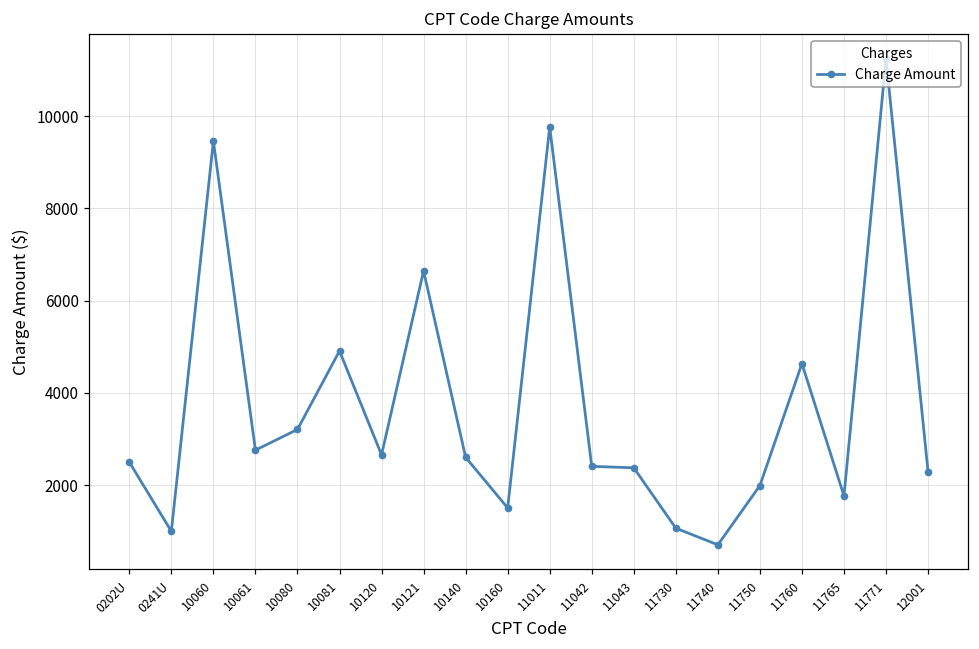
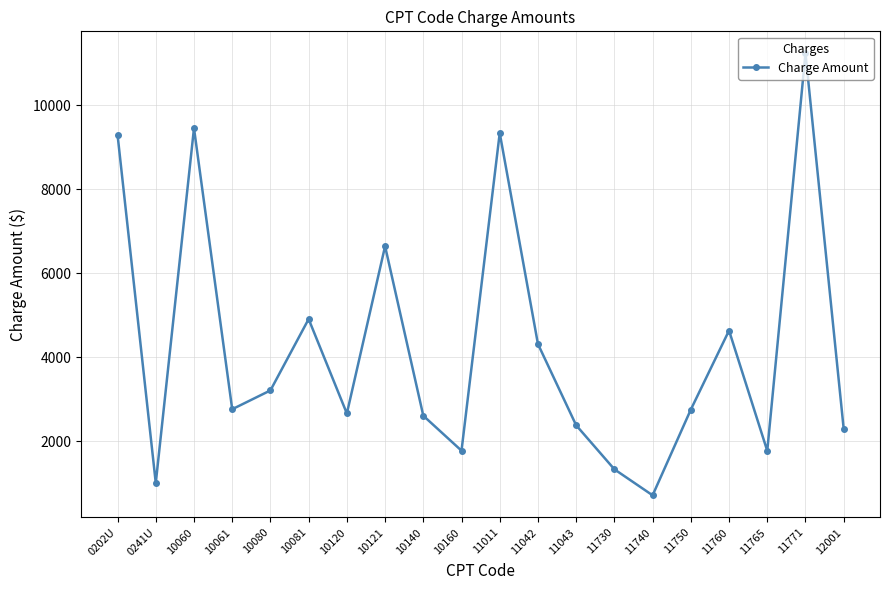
  {
-   "0202U": 2500,
+   "0202U": 9300,
    "0241U": 1000,
    "10060": 9500,
    "10061": 2800,
    "10080": 3200,
    "10081": 4900,
    "10120": 2700,
    "10121": 6600,
    "10140": 2600,
-   "10160": 1500,
-   "11011": 9800,
-   "11042": 2400,
+   "10160": 1800,
+   "11011": 9300,
+   "11042": 4300,
    "11043": 2400,
-   "11730": 1100,
+   "11730": 1300,
    "11740": 700,
-   "11750": 2000,
+   "11750": 2800,
    "11760": 4600,
    "11765": 1800,
    "12001": 2300
  }
